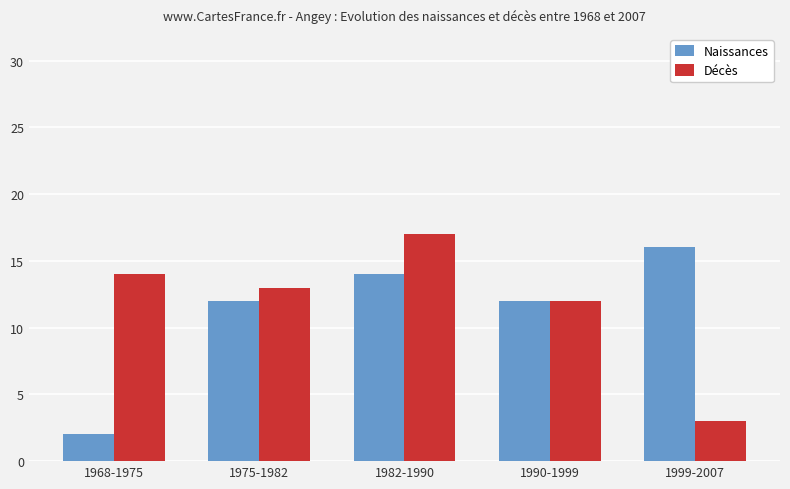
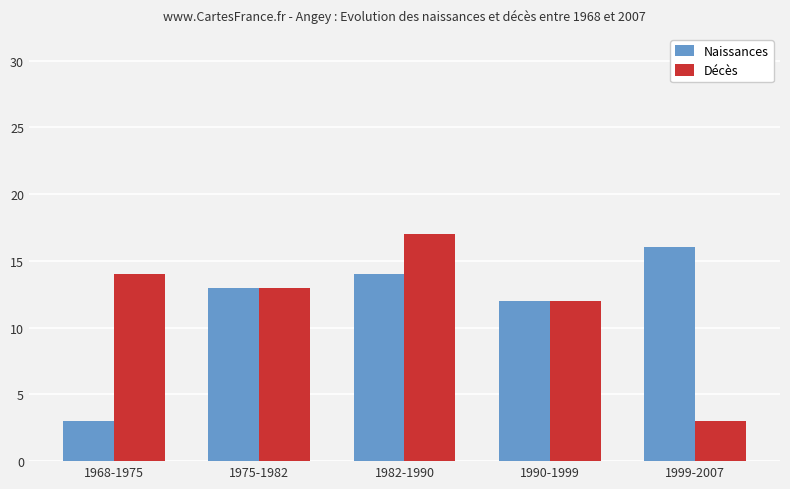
  {
    "Naissances": {
-     "1968-1975": 2,
-     "1975-1982": 12,
+     "1968-1975": 3,
+     "1975-1982": 13,
      "1982-1990": 14,
      "1990-1999": 12,
      "1999-2007": 16
    },
    "Décès": {
      "1968-1975": 14,
      "1975-1982": 13,
      "1982-1990": 17,
      "1990-1999": 12,
      "1999-2007": 3
    }
  }
